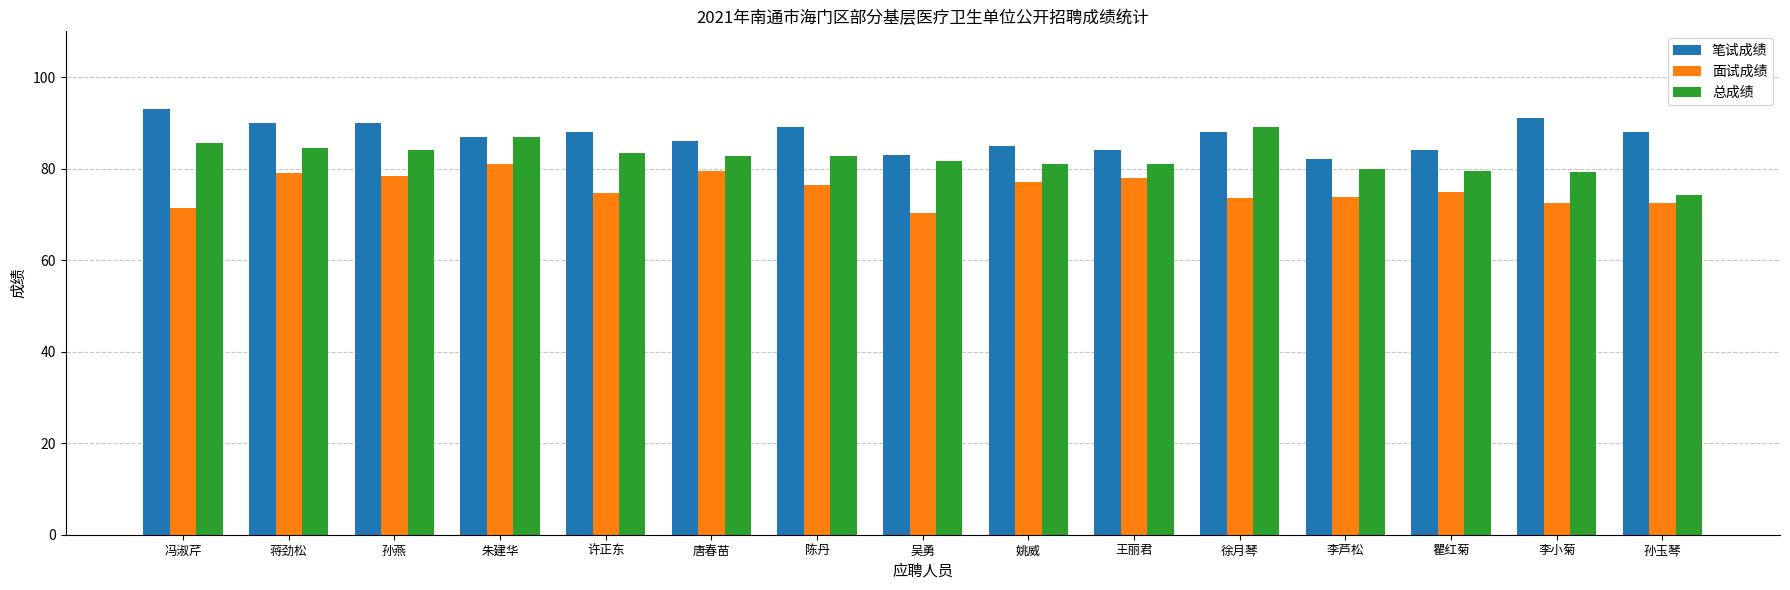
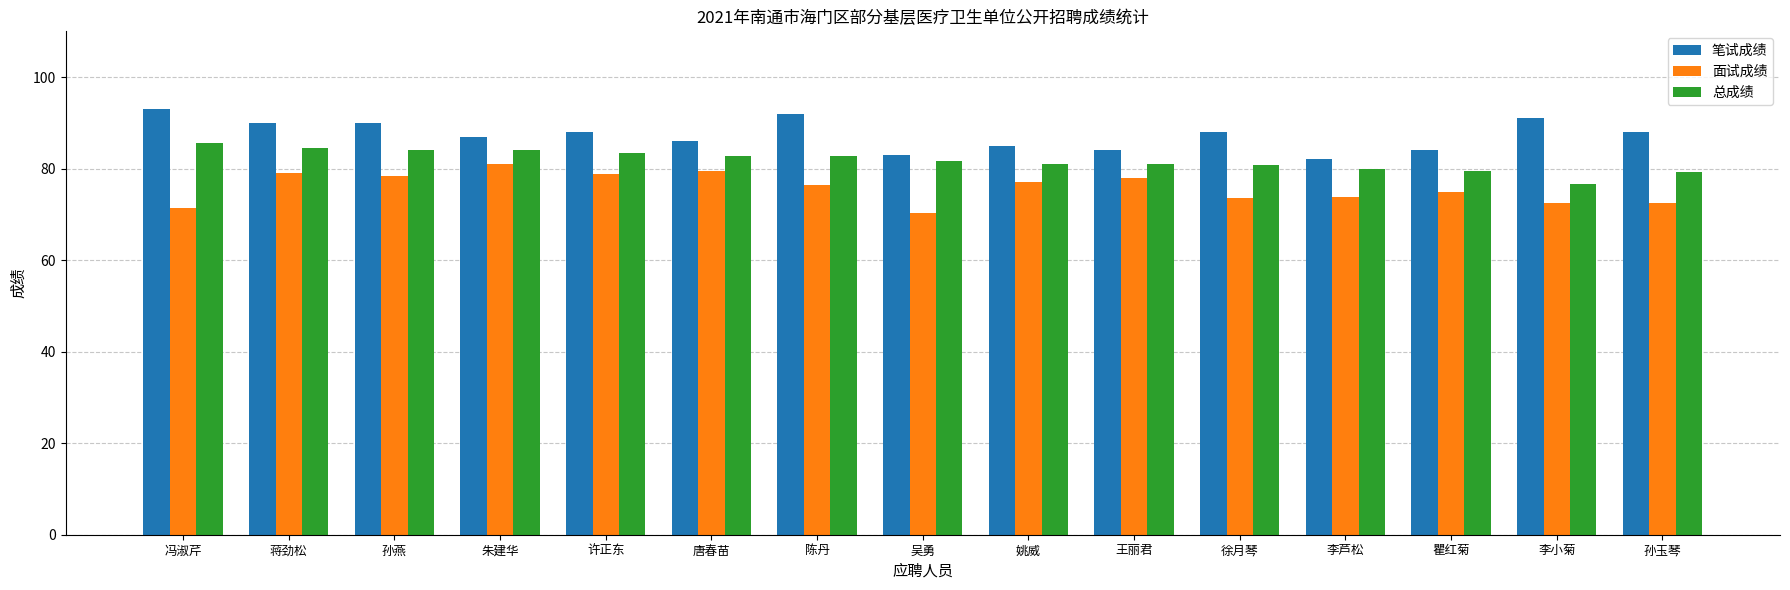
  {
    "笔试成绩": {
      "冯淑芹": 93,
      "蒋劲松": 90,
      "孙燕": 90,
      "朱建华": 87,
      "许正东": 88,
      "唐春苗": 86,
-     "陈丹": 89,
+     "陈丹": 92,
      "吴勇": 83,
      "姚威": 85,
      "王丽君": 84,
      "徐月琴": 88,
      "李芦松": 82,
      "瞿红菊": 84,
      "李小菊": 91,
      "孙玉琴": 88
    },
    "面试成绩": {
      "冯淑芹": 71,
      "蒋劲松": 79,
      "孙燕": 78,
      "朱建华": 81,
-     "许正东": 75,
+     "许正东": 79,
      "唐春苗": 79,
      "陈丹": 76,
      "吴勇": 70,
      "姚威": 77,
      "王丽君": 78,
      "徐月琴": 73,
      "李芦松": 74,
      "瞿红菊": 75,
      "李小菊": 73,
      "孙玉琴": 73
    },
    "总成绩": {
      "冯淑芹": 86,
      "蒋劲松": 85,
      "孙燕": 84,
-     "朱建华": 87,
+     "朱建华": 84,
      "许正东": 83,
      "唐春苗": 83,
      "陈丹": 83,
      "吴勇": 82,
      "姚威": 81,
      "王丽君": 81,
-     "徐月琴": 89,
+     "徐月琴": 81,
      "李芦松": 80,
      "瞿红菊": 79,
-     "李小菊": 79,
-     "孙玉琴": 74
+     "李小菊": 77,
+     "孙玉琴": 79
    }
  }
